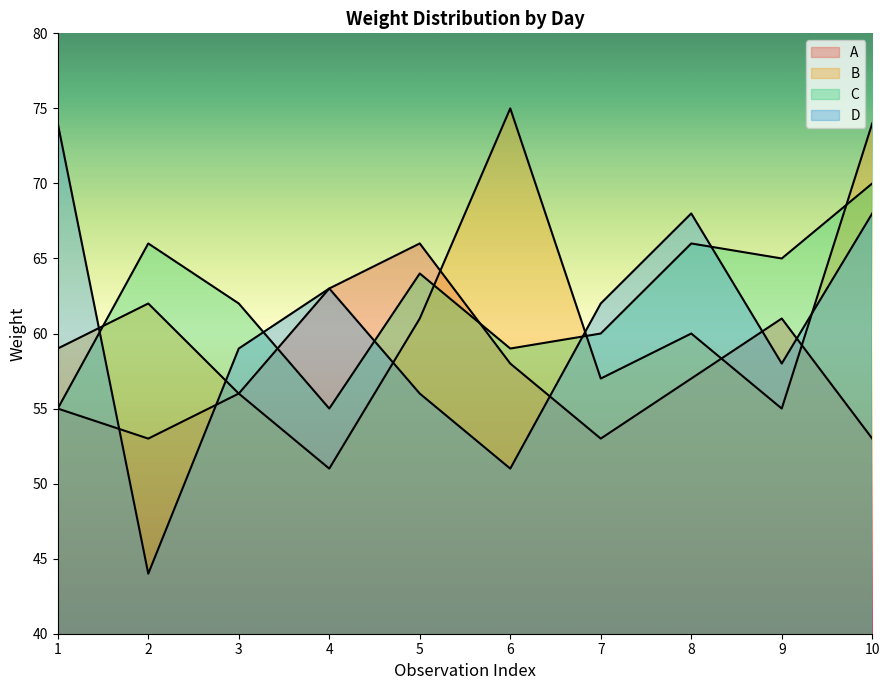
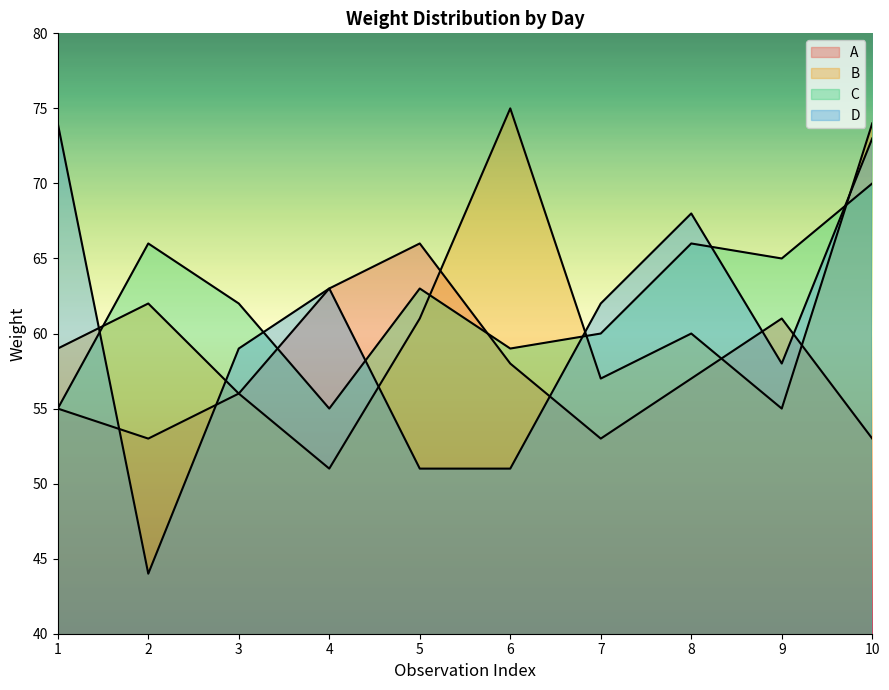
  {
    "C": {
      "2": 66,
      "3": 62,
      "4": 55,
-     "5": 64,
+     "5": 63,
      "6": 59,
      "7": 60,
      "8": 66,
      "9": 65,
      "10": 70
    },
    "D": {
      "1": 74,
      "2": 44,
      "3": 59,
-     "5": 56,
+     "5": 51,
      "6": 51,
      "7": 62,
      "8": 68,
      "9": 58,
-     "10": 68
+     "10": 73
    }
  }
